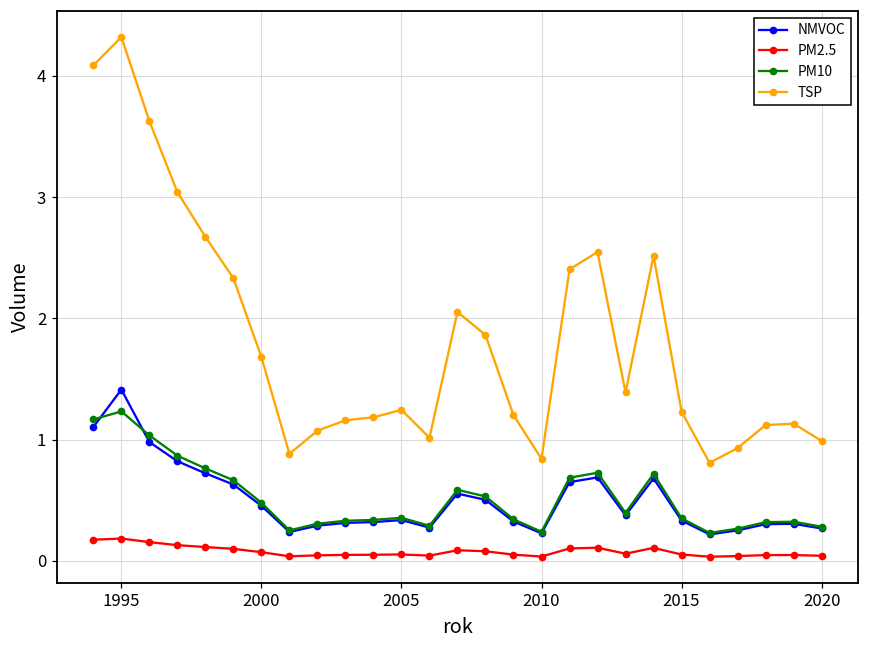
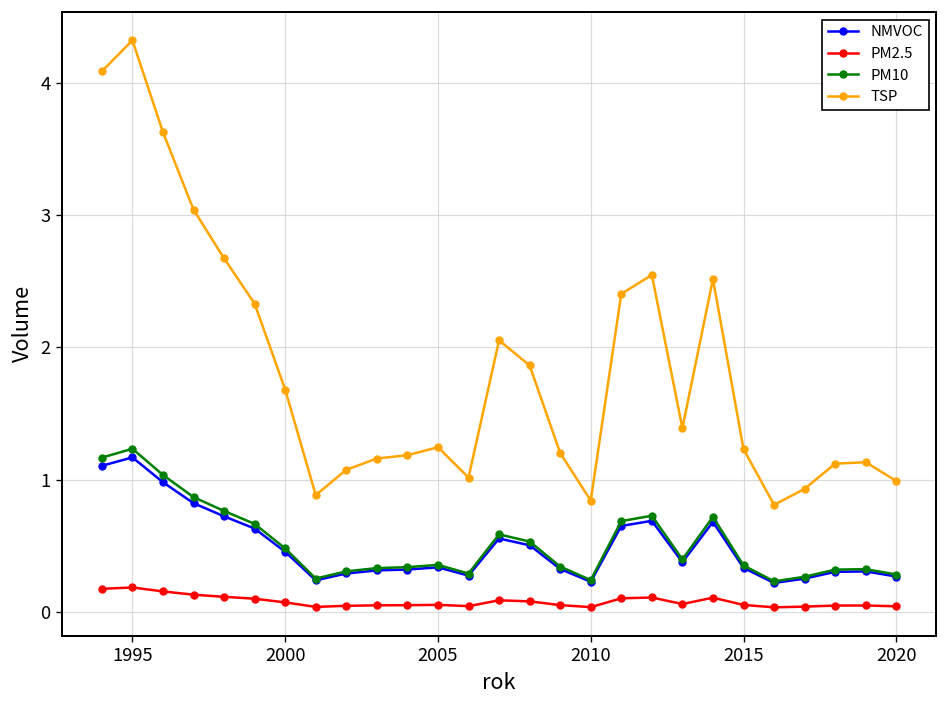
  {
    "NMVOC": {
-     "1995": 1.41,
+     "1995": 1.17,
      "2000": 0.45
    },
    "PM2.5": {
      "1995": 0.18,
      "2000": 0.07,
      "2005": 0.05,
      "2010": 0.04,
      "2015": 0.05,
      "2020": 0.04
    },
    "PM10": {
      "1995": 1.23,
      "2000": 0.48
    },
    "TSP": {
      "1995": 4.32,
      "2000": 1.68,
      "2005": 1.24,
      "2010": 0.84,
      "2015": 1.23,
      "2020": 0.99
    }
  }
